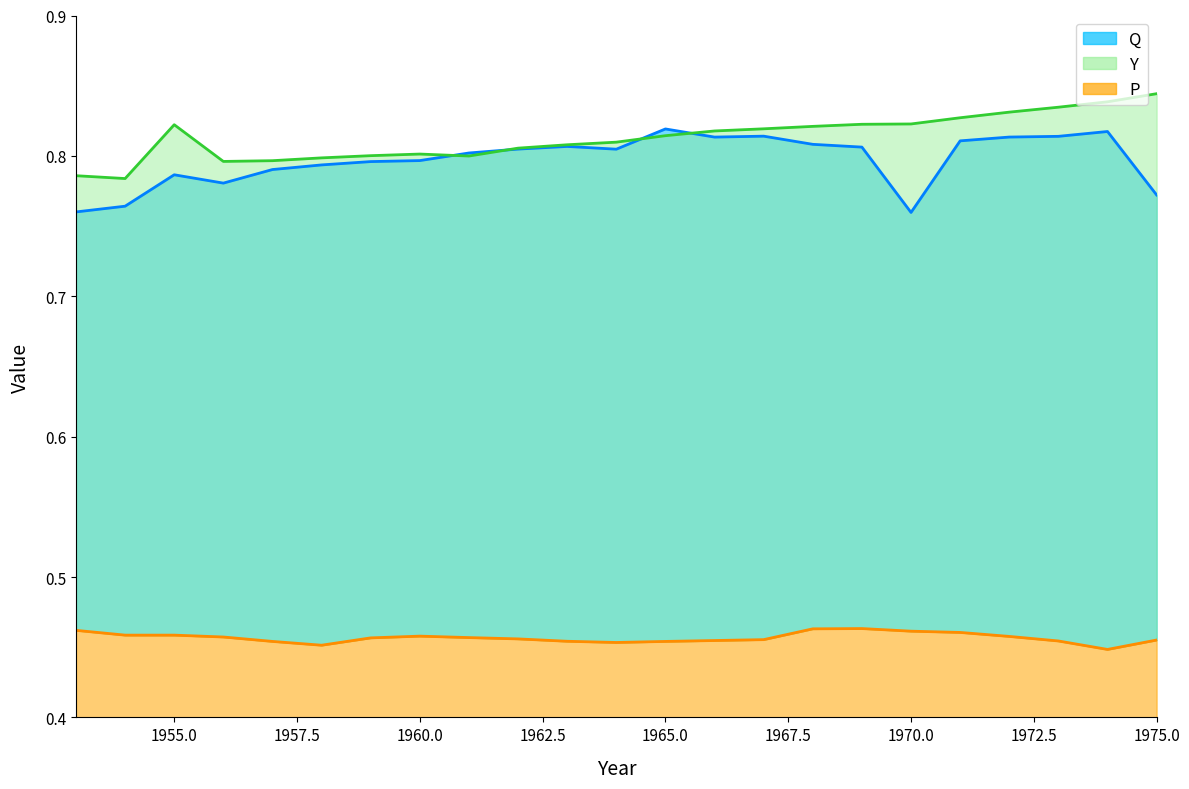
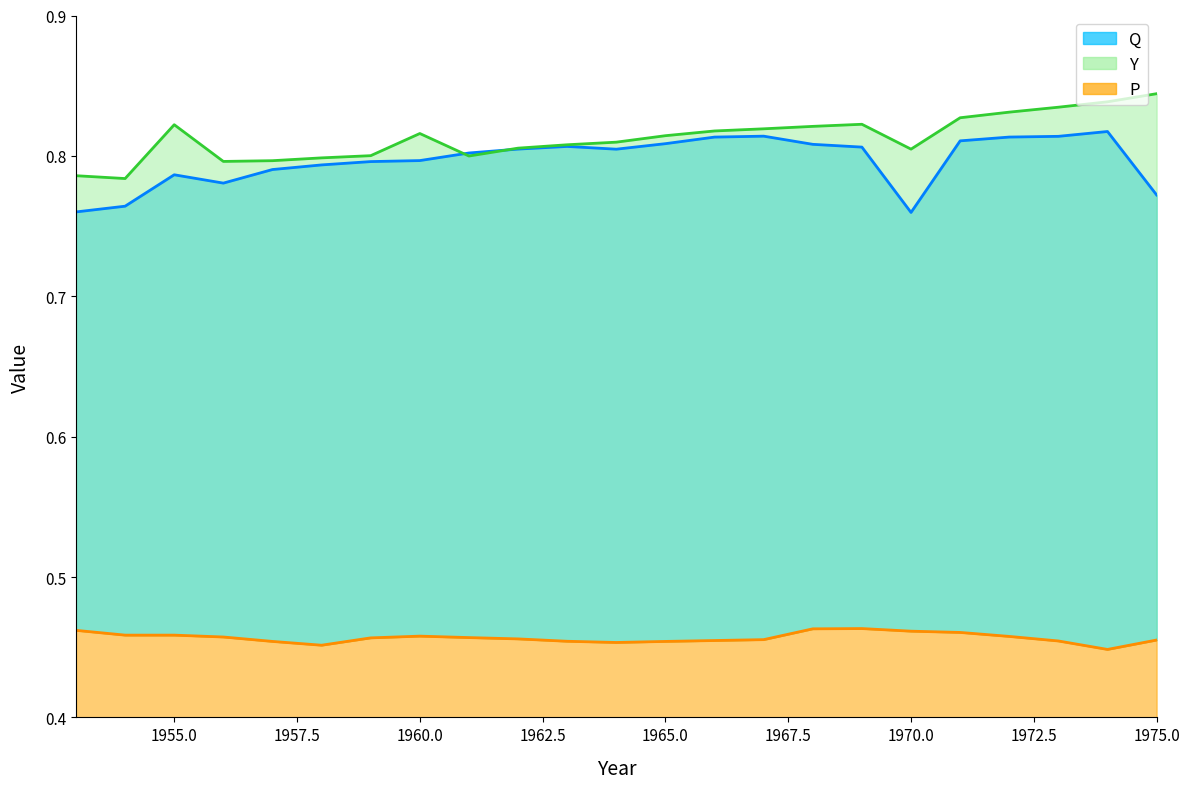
  {
    "Q": {
      "1955.0": 0.787,
      "1960.0": 0.797,
-     "1965.0": 0.819,
+     "1965.0": 0.809,
      "1970.0": 0.760,
      "1975.0": 0.772
    },
    "Y": {
      "1955.0": 0.822,
-     "1960.0": 0.801,
+     "1960.0": 0.816,
      "1965.0": 0.814,
-     "1970.0": 0.823,
+     "1970.0": 0.805,
      "1975.0": 0.844
    },
    "P": {
      "1955.0": 0.459,
      "1960.0": 0.458,
      "1965.0": 0.454,
      "1970.0": 0.461,
      "1975.0": 0.455
    }
  }
